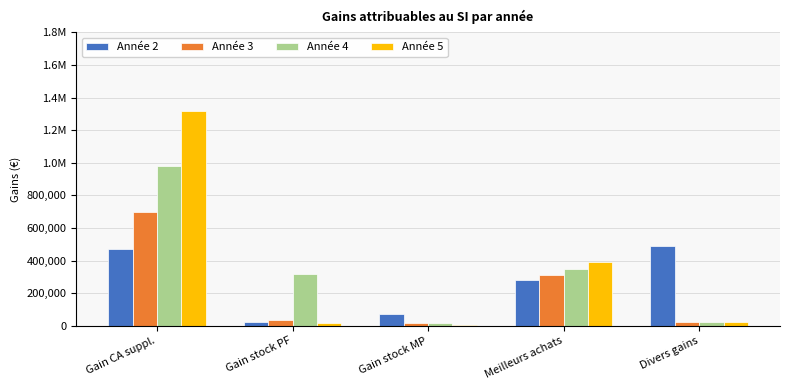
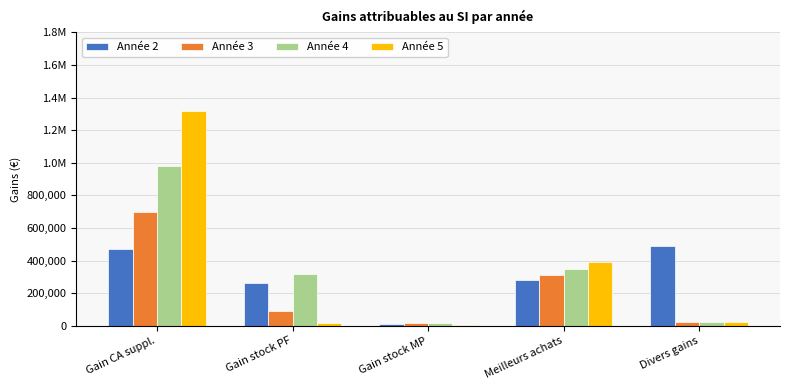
  {
    "Année 2": {
      "Gain CA suppl.": "470,000",
-     "Gain stock PF": "20,000",
-     "Gain stock MP": "70,000",
+     "Gain stock PF": "260,000",
+     "Gain stock MP": "10,000",
      "Meilleurs achats": "280,000",
      "Divers gains": "490,000"
    },
    "Année 3": {
      "Gain CA suppl.": "700,000",
-     "Gain stock PF": "40,000",
+     "Gain stock PF": "90,000",
      "Gain stock MP": "20,000",
      "Meilleurs achats": "310,000",
      "Divers gains": "30,000"
    },
    "Année 4": {
      "Gain CA suppl.": "980,000",
      "Gain stock PF": "320,000",
      "Meilleurs achats": "350,000",
      "Divers gains": "30,000"
    },
    "Année 5": {
      "Gain CA suppl.": "1,320,000",
      "Meilleurs achats": "390,000",
      "Divers gains": "30,000"
    }
  }
